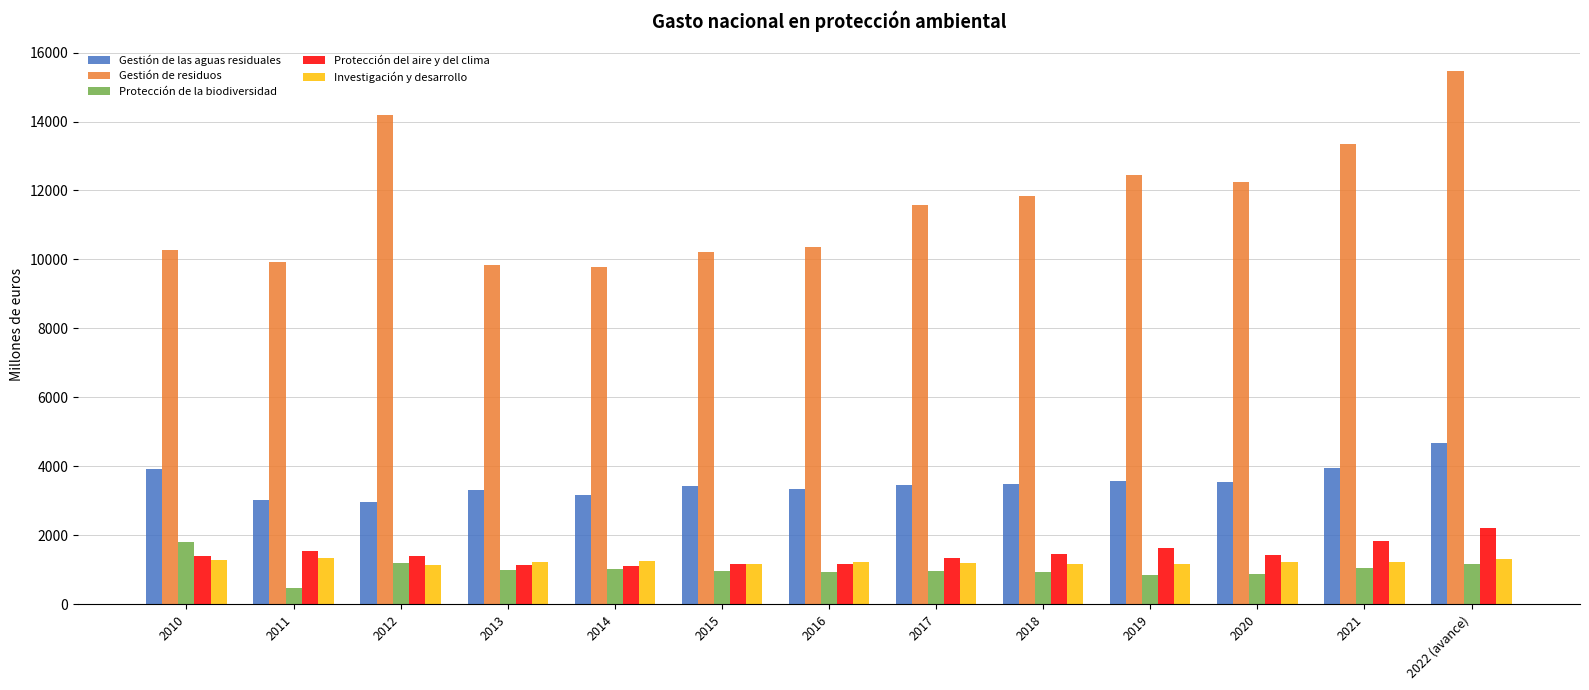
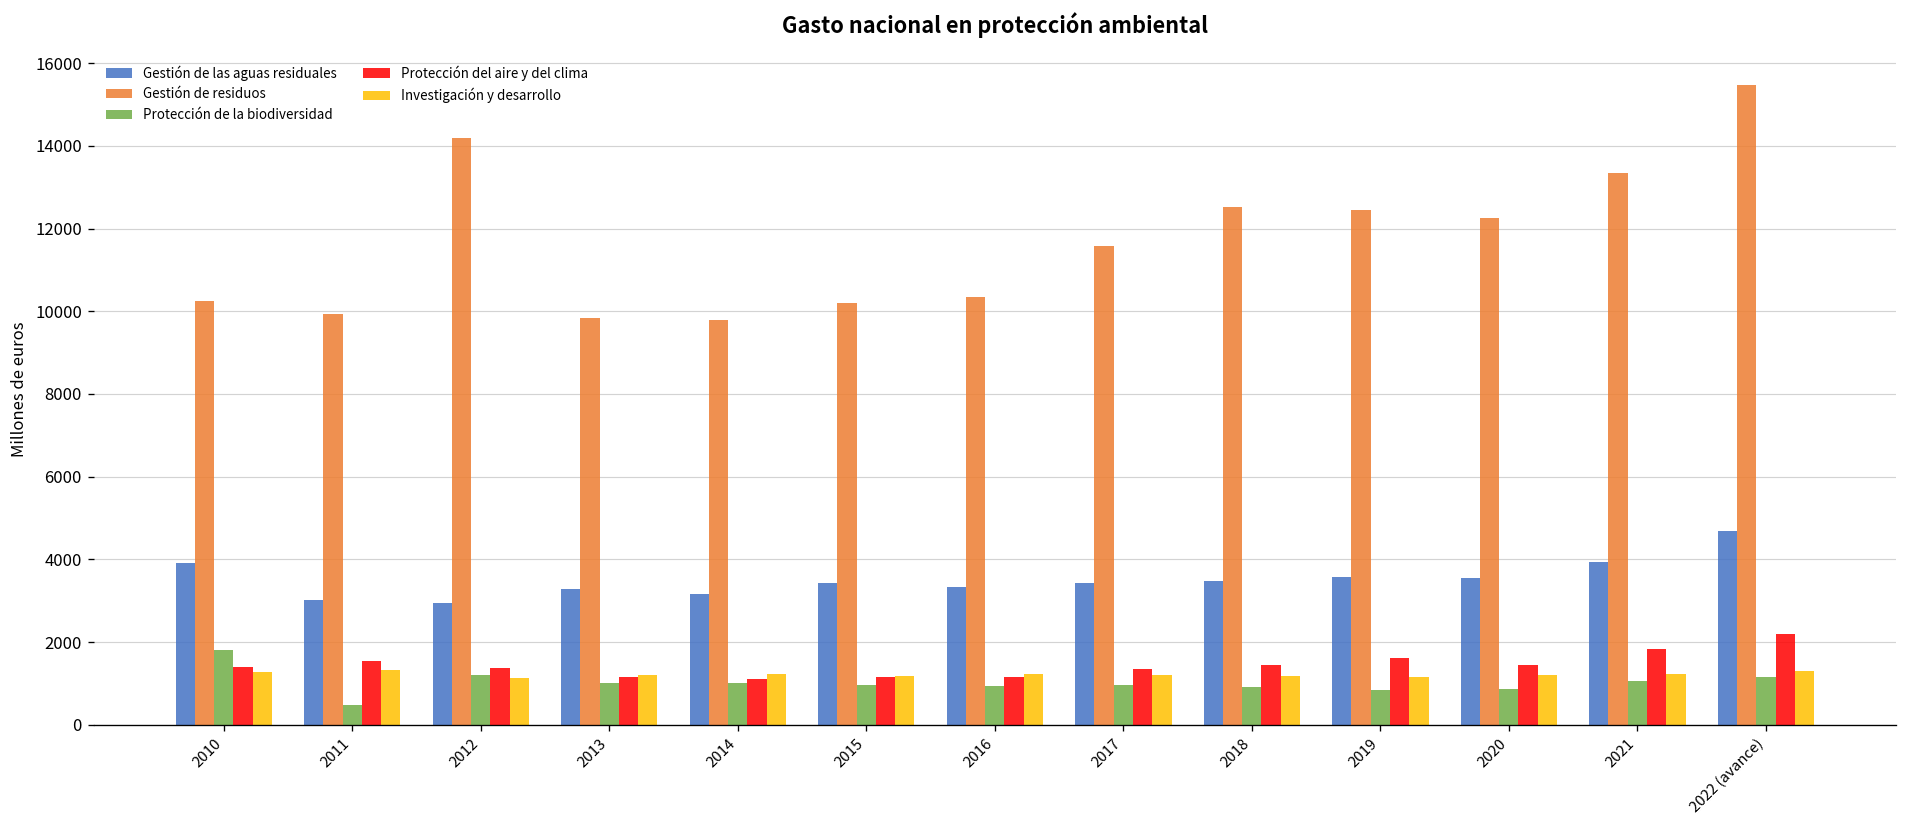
  {
    "Gestión de las aguas residuales": {
      "2010": 3900,
      "2011": 3000,
      "2012": 2900,
      "2013": 3300,
      "2014": 3200,
      "2015": 3400,
      "2016": 3300,
      "2017": 3400,
      "2018": 3500,
      "2019": 3600,
      "2020": 3600,
      "2021": 3900,
      "2022 (avance)": 4700
    },
    "Gestión de residuos": {
      "2010": 10300,
      "2011": 9900,
      "2012": 14200,
      "2013": 9800,
      "2014": 9800,
      "2015": 10200,
      "2016": 10400,
      "2017": 11600,
-     "2018": 11800,
+     "2018": 12500,
      "2019": 12400,
      "2020": 12300,
      "2021": 13300,
      "2022 (avance)": 15500
    },
    "Protección de la biodiversidad": {
      "2010": 1800,
      "2011": 500,
      "2012": 1200,
      "2013": 1000,
      "2014": 1000,
      "2015": 1000,
      "2016": 900,
      "2017": 1000,
      "2018": 900,
      "2019": 900,
      "2020": 900,
      "2021": 1000,
      "2022 (avance)": 1200
    },
    "Protección del aire y del clima": {
      "2010": 1400,
      "2011": 1600,
      "2012": 1400,
      "2013": 1100,
      "2014": 1100,
      "2015": 1200,
      "2016": 1200,
      "2017": 1300,
      "2018": 1400,
      "2019": 1600,
      "2020": 1400,
      "2021": 1800,
      "2022 (avance)": 2200
    },
    "Investigación y desarrollo": {
      "2010": 1300,
      "2011": 1300,
      "2012": 1100,
      "2013": 1200,
      "2014": 1200,
      "2015": 1200,
      "2016": 1200,
      "2017": 1200,
      "2018": 1200,
      "2019": 1200,
      "2020": 1200,
      "2021": 1200,
      "2022 (avance)": 1300
    }
  }
